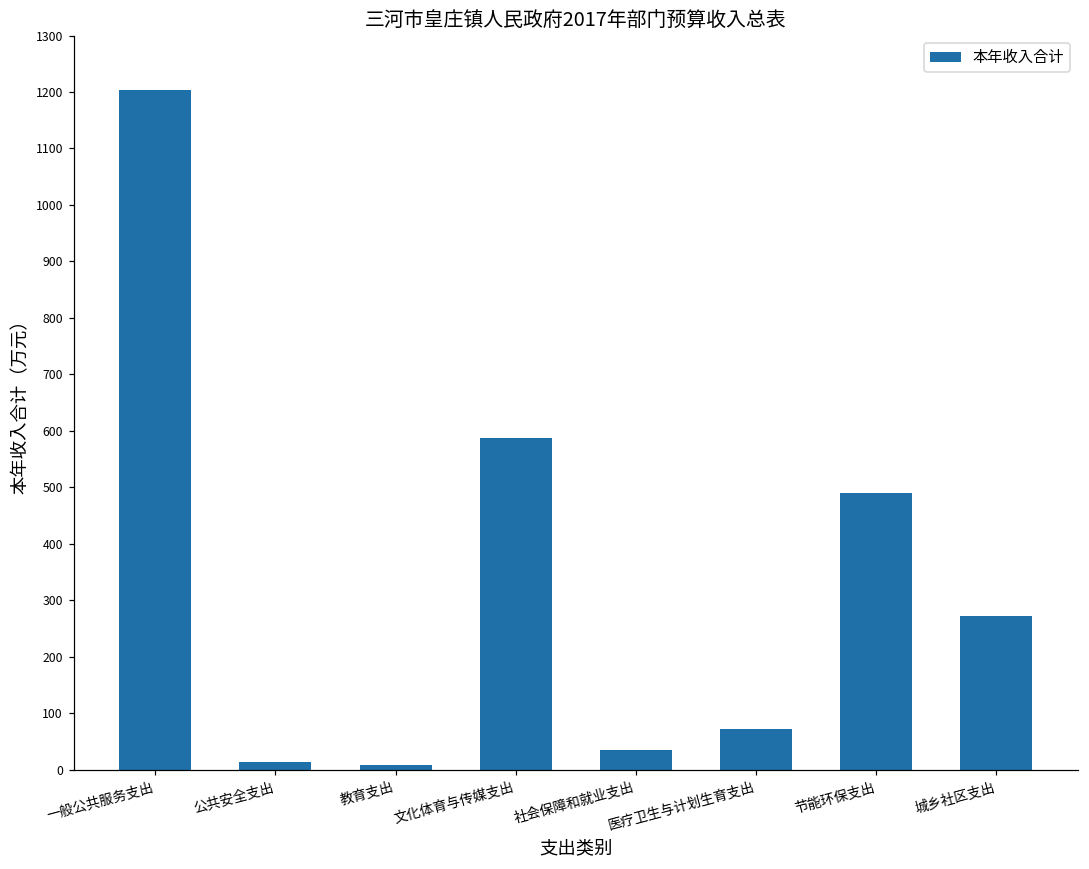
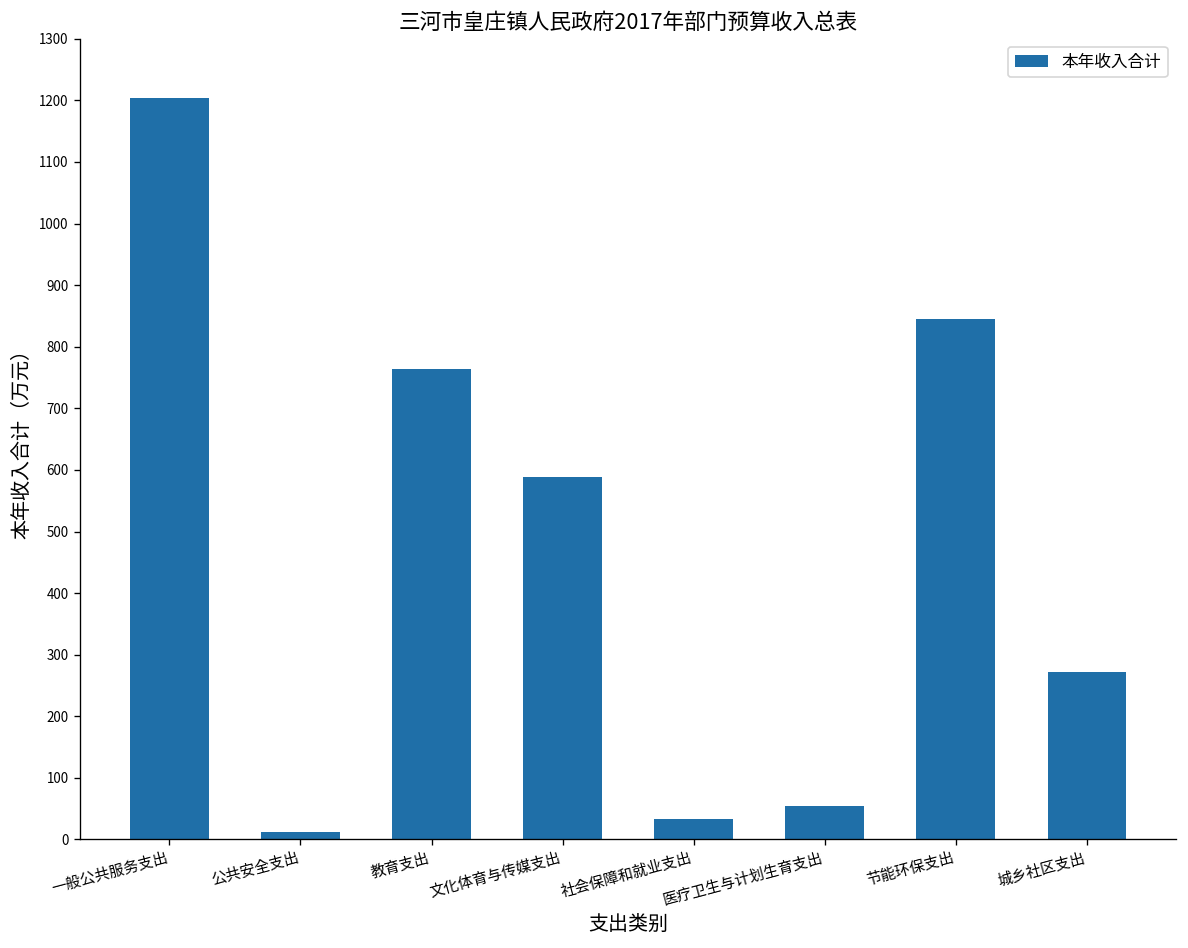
  {
    "一般公共服务支出": 1200,
    "公共安全支出": 10,
-   "教育支出": 10,
+   "教育支出": 760,
    "文化体育与传媒支出": 590,
    "社会保障和就业支出": 30,
-   "医疗卫生与计划生育支出": 70,
-   "节能环保支出": 490,
+   "医疗卫生与计划生育支出": 60,
+   "节能环保支出": 850,
    "城乡社区支出": 270
  }
